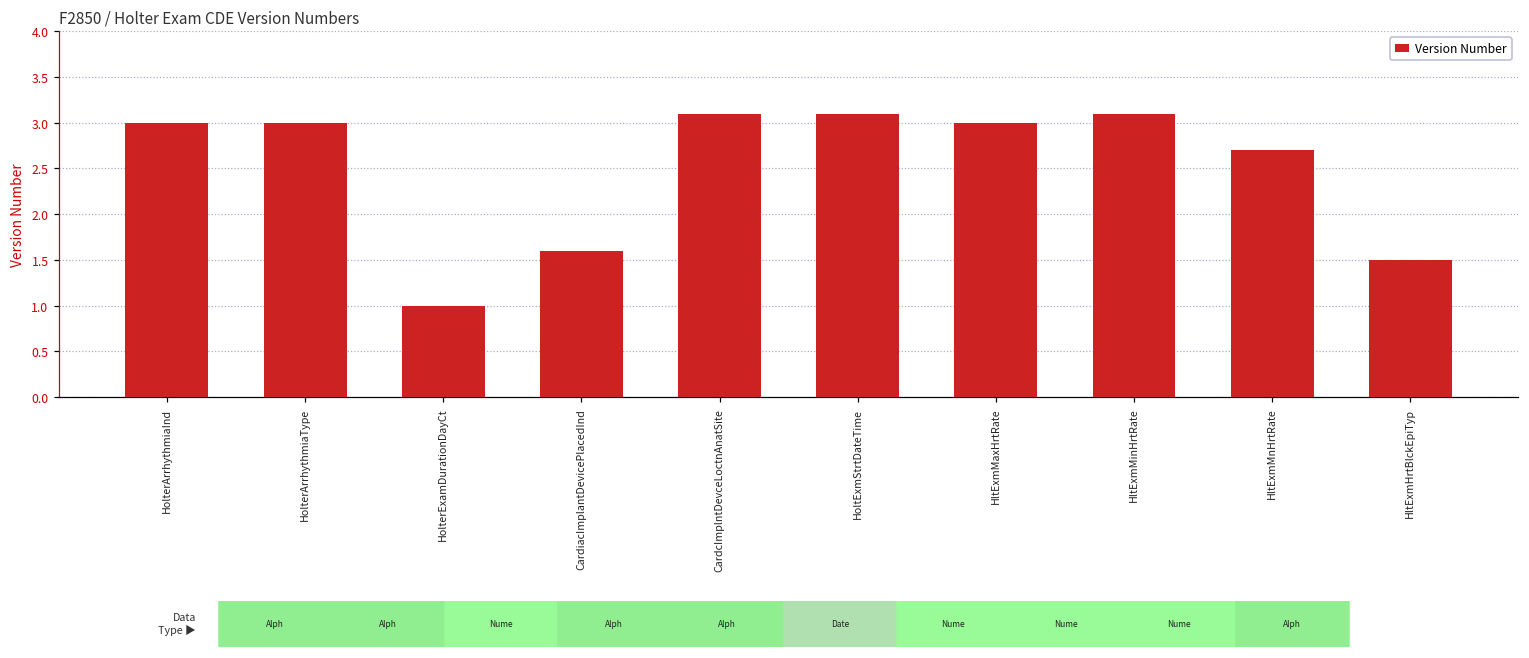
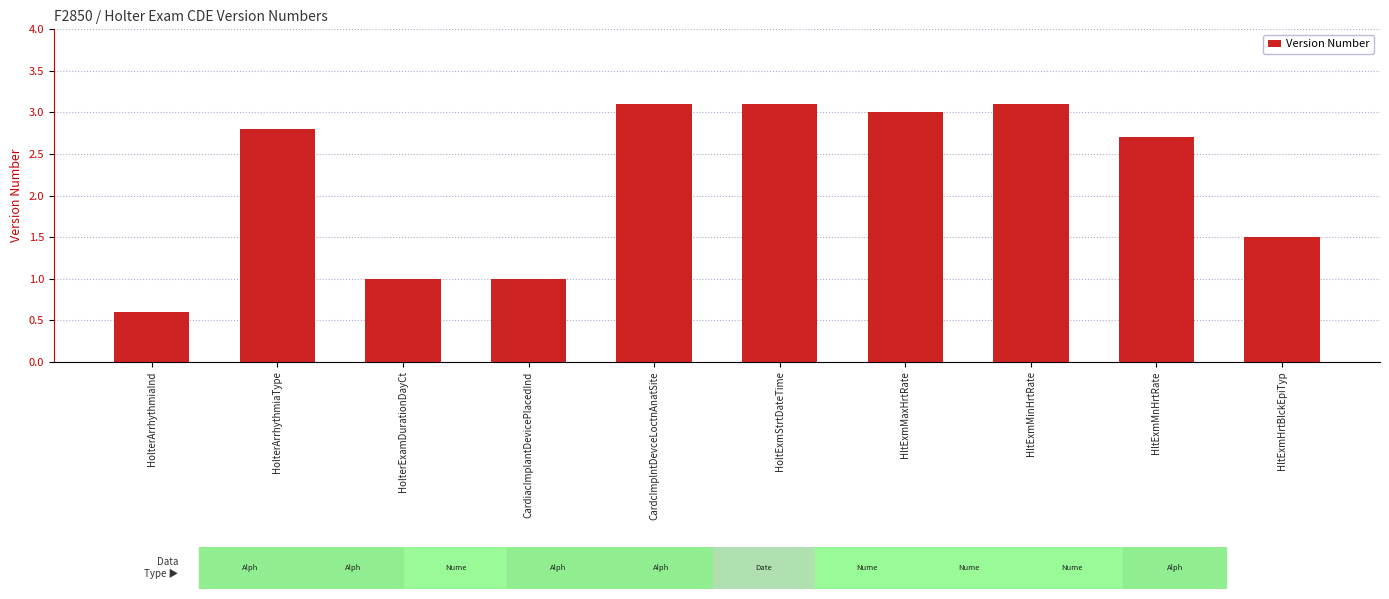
  {
-   "HolterArrhythmiaInd": 3.0,
-   "HolterArrhythmiaType": 3.0,
+   "HolterArrhythmiaInd": 0.6,
+   "HolterArrhythmiaType": 2.8,
    "HolterExamDurationDayCt": 1.0,
-   "CardiacImplantDevicePlacedInd": 1.6,
+   "CardiacImplantDevicePlacedInd": 1.0,
    "CardcImplntDevceLoctnAnatSite": 3.1,
    "HoltExmStrtDateTime": 3.1,
    "HltExmMaxHrtRate": 3.0,
    "HltExmMinHrtRate": 3.1,
    "HltExmMnHrtRate": 2.7,
    "HltExmHrtBlckEpiTyp": 1.5
  }
